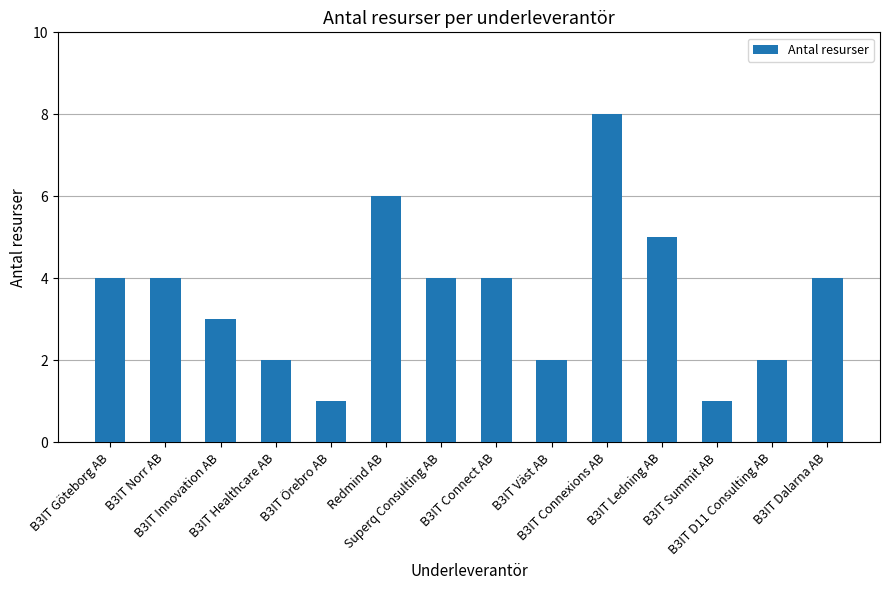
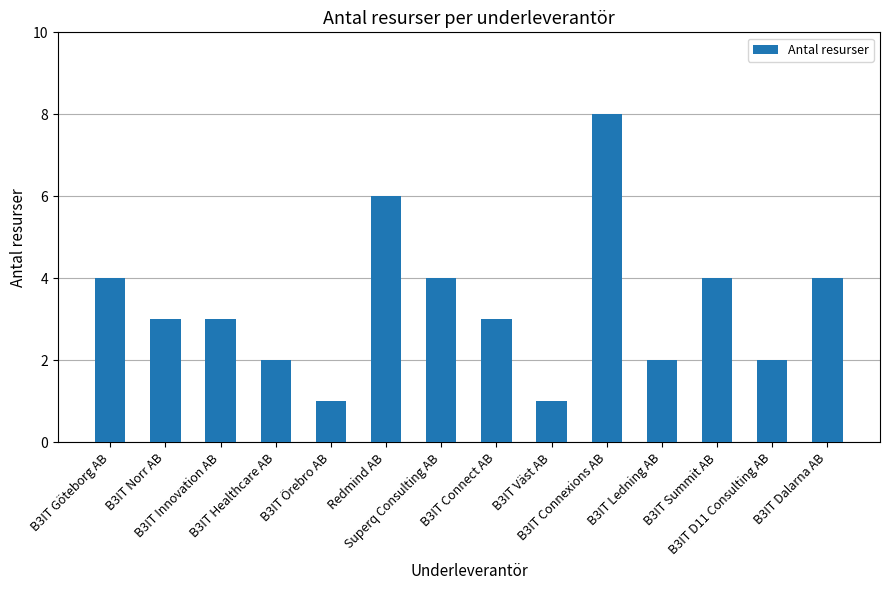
  {
    "B3IT Göteborg AB": 4,
-   "B3IT Norr AB": 4,
+   "B3IT Norr AB": 3,
    "B3IT Innovation AB": 3,
    "B3IT Healthcare AB": 2,
    "B3IT Örebro AB": 1,
    "Redmind AB": 6,
    "Superq Consulting AB": 4,
-   "B3IT Connect AB": 4,
-   "B3IT Väst AB": 2,
+   "B3IT Connect AB": 3,
+   "B3IT Väst AB": 1,
    "B3IT Connexions AB": 8,
-   "B3IT Ledning AB": 5,
-   "B3IT Summit AB": 1,
+   "B3IT Ledning AB": 2,
+   "B3IT Summit AB": 4,
    "B3IT D11 Consulting AB": 2,
    "B3IT Dalarna AB": 4
  }
